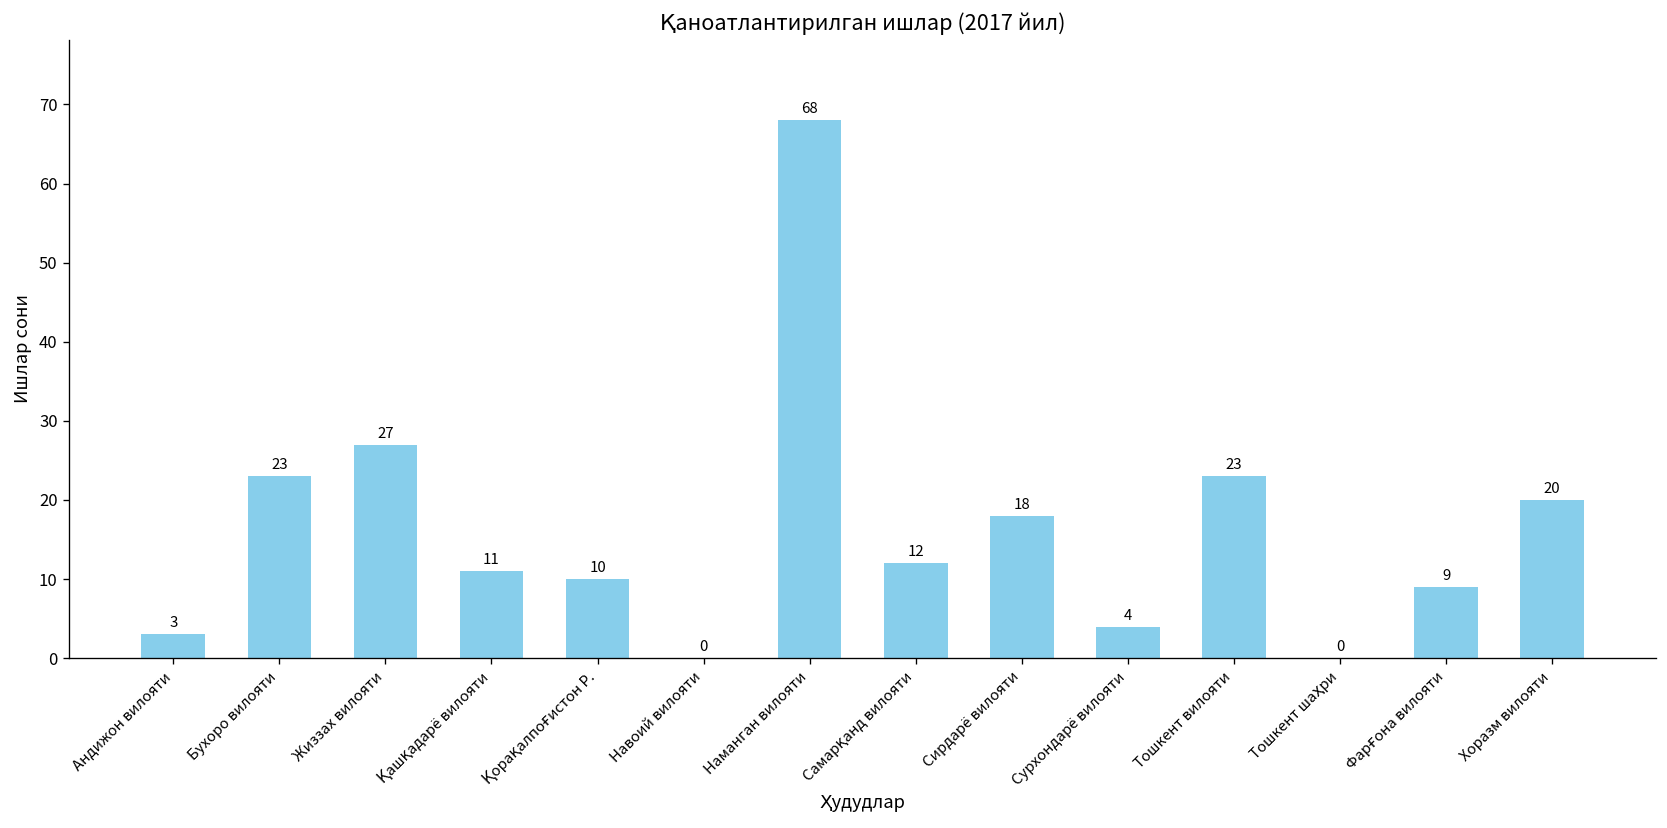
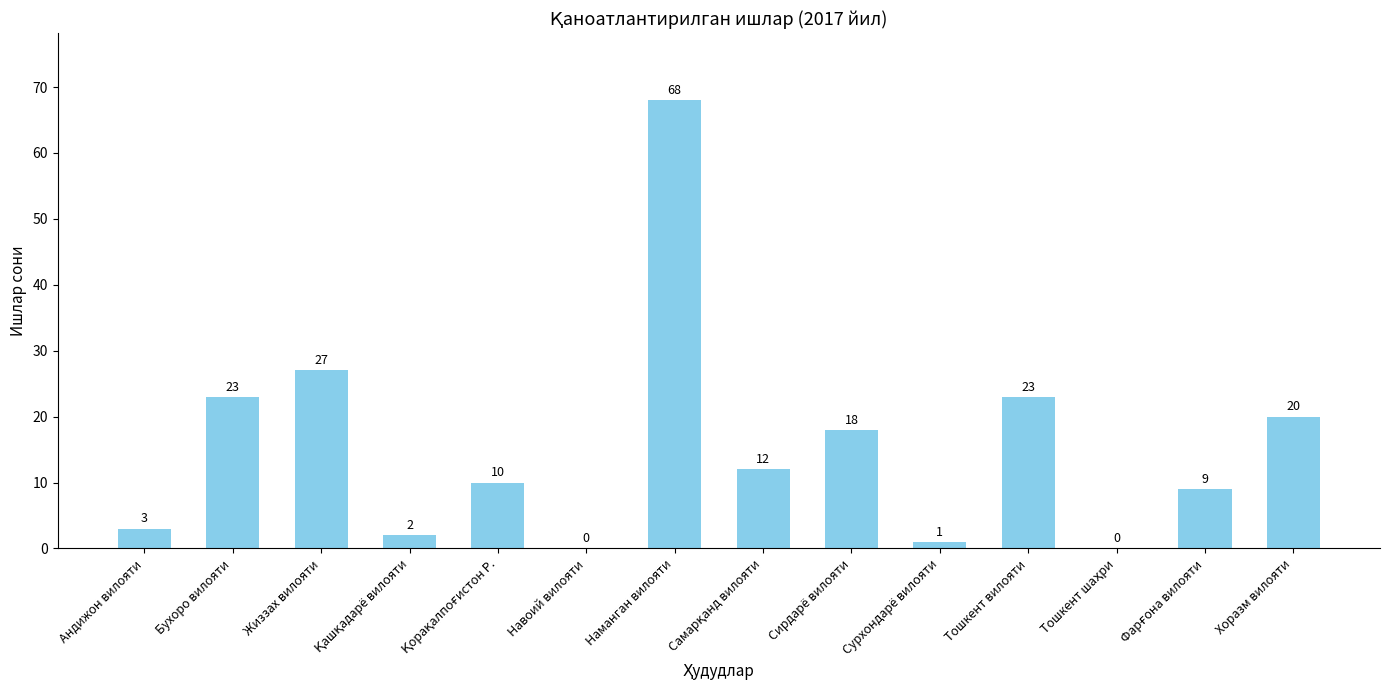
  {
    "Андижон вилояти": 3,
    "Бухоро вилояти": 23,
    "Жиззах вилояти": 27,
-   "Қашқадарё вилояти": 11,
+   "Қашқадарё вилояти": 2,
    "Қорақалпоғистон Р.": 10,
    "Навоий вилояти": 0,
    "Наманган вилояти": 68,
    "Самарқанд вилояти": 12,
    "Сирдарё вилояти": 18,
-   "Сурхондарё вилояти": 4,
+   "Сурхондарё вилояти": 1,
    "Тошкент вилояти": 23,
    "Тошкент шаҳри": 0,
    "Фарғона вилояти": 9,
    "Хоразм вилояти": 20
  }
